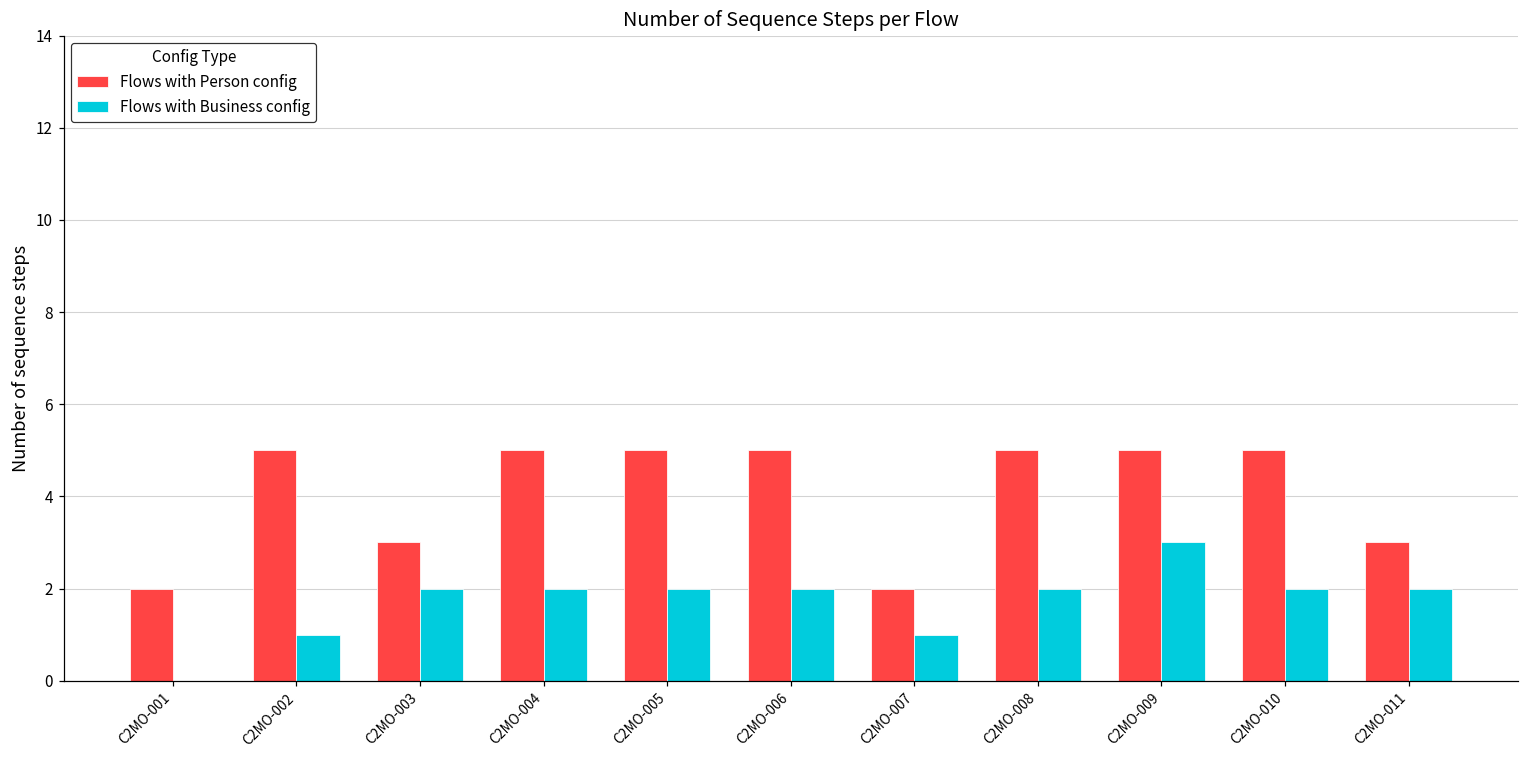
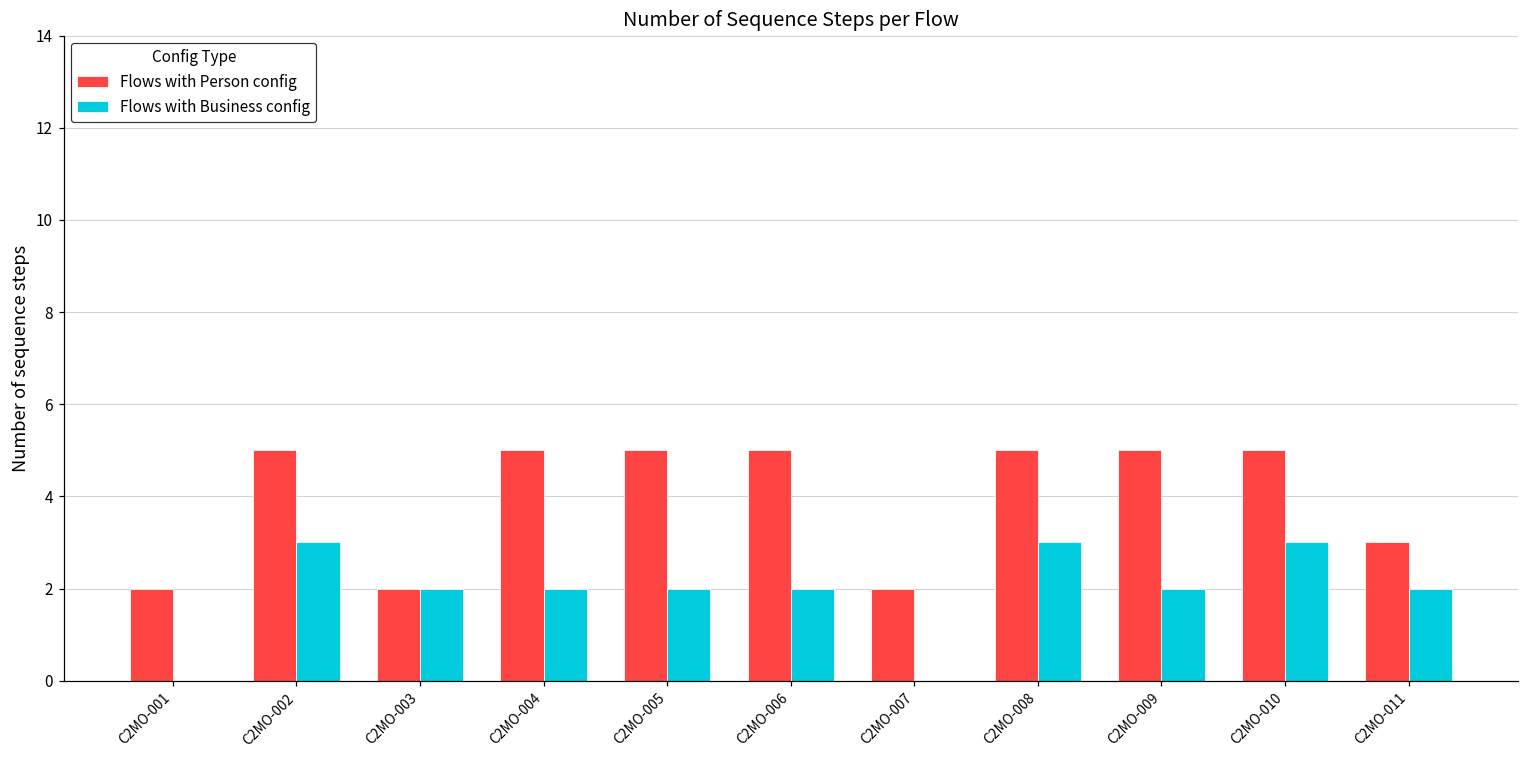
  {
    "Flows with Person config": {
      "C2MO-001": 2,
      "C2MO-002": 5,
-     "C2MO-003": 3,
+     "C2MO-003": 2,
      "C2MO-004": 5,
      "C2MO-005": 5,
      "C2MO-006": 5,
      "C2MO-007": 2,
      "C2MO-008": 5,
      "C2MO-009": 5,
      "C2MO-010": 5,
      "C2MO-011": 3
    },
    "Flows with Business config": {
      "C2MO-001": 0,
-     "C2MO-002": 1,
+     "C2MO-002": 3,
      "C2MO-003": 2,
      "C2MO-004": 2,
      "C2MO-005": 2,
      "C2MO-006": 2,
-     "C2MO-007": 1,
-     "C2MO-008": 2,
-     "C2MO-009": 3,
-     "C2MO-010": 2,
+     "C2MO-007": 0,
+     "C2MO-008": 3,
+     "C2MO-009": 2,
+     "C2MO-010": 3,
      "C2MO-011": 2
    }
  }
